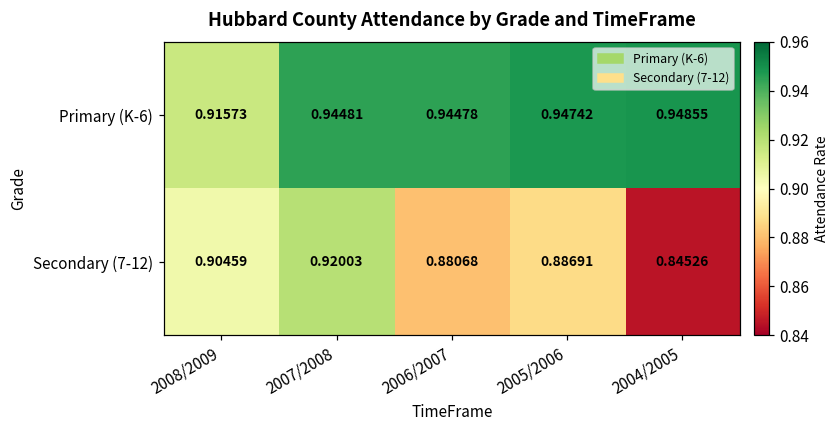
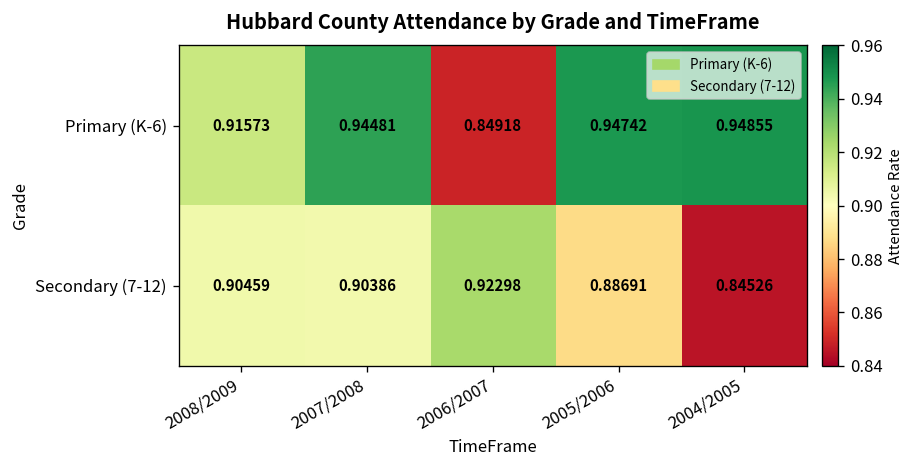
  {
    "Primary (K-6)": {
      "2008/2009": 0.91573,
      "2007/2008": 0.94481,
-     "2006/2007": 0.94478,
+     "2006/2007": 0.84918,
      "2005/2006": 0.94742,
      "2004/2005": 0.94855
    },
    "Secondary (7-12)": {
      "2008/2009": 0.90459,
-     "2007/2008": 0.92003,
-     "2006/2007": 0.88068,
+     "2007/2008": 0.90386,
+     "2006/2007": 0.92298,
      "2005/2006": 0.88691,
      "2004/2005": 0.84526
    }
  }
